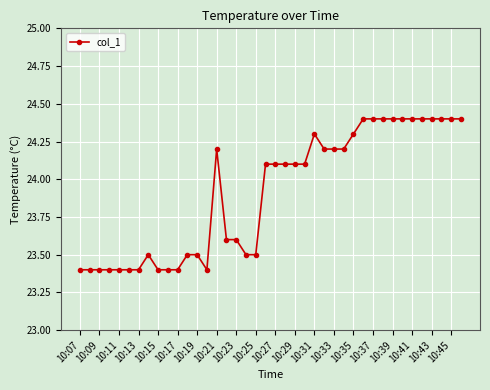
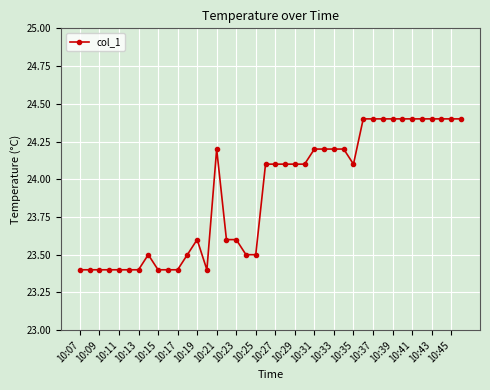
  {
    "10:07": 23.4,
    "10:09": 23.4,
    "10:11": 23.4,
    "10:13": 23.4,
    "10:15": 23.4,
    "10:17": 23.4,
-   "10:19": 23.5,
+   "10:19": 23.6,
    "10:21": 24.2,
    "10:23": 23.6,
    "10:25": 23.5,
    "10:27": 24.1,
    "10:29": 24.1,
-   "10:31": 24.3,
+   "10:31": 24.2,
    "10:33": 24.2,
-   "10:35": 24.3,
+   "10:35": 24.1,
    "10:37": 24.4,
    "10:39": 24.4,
    "10:41": 24.4,
    "10:43": 24.4,
    "10:45": 24.4
  }
